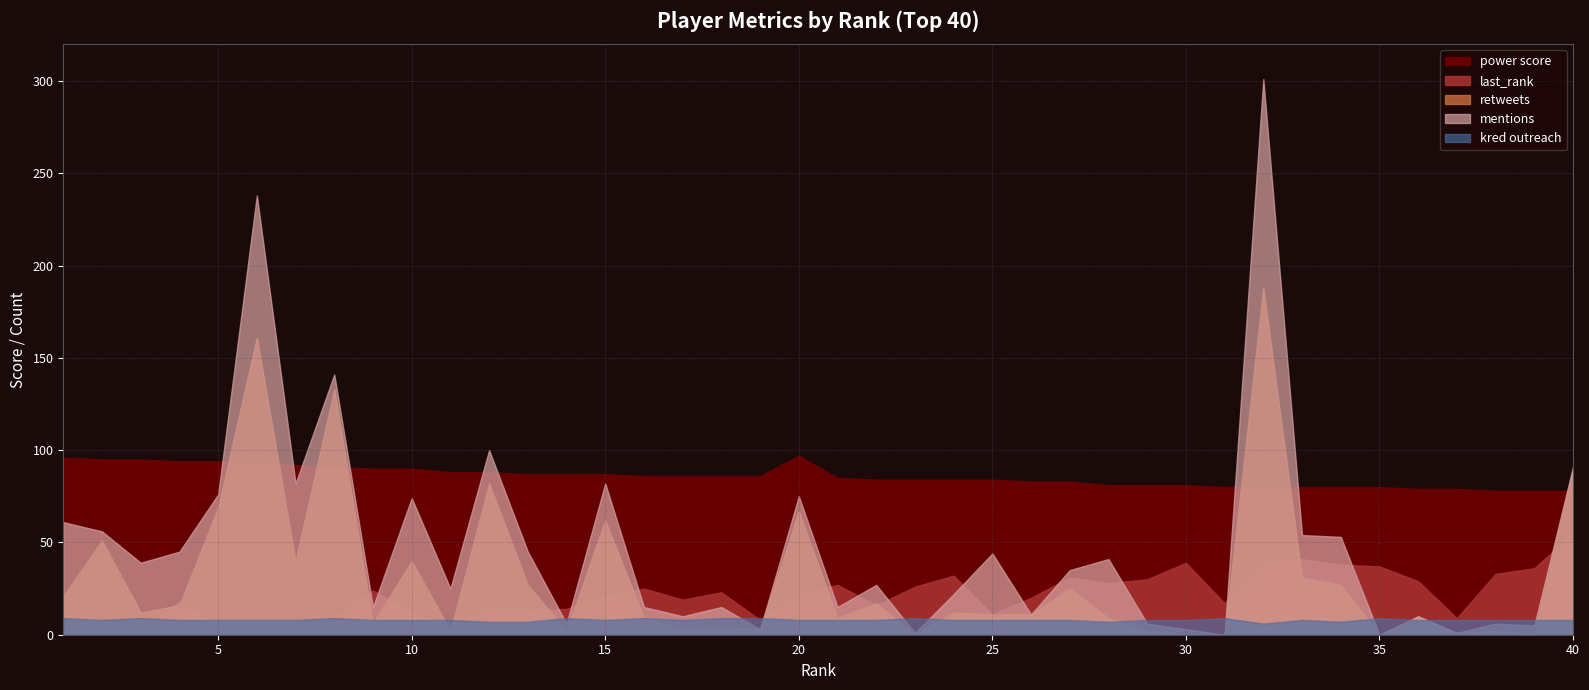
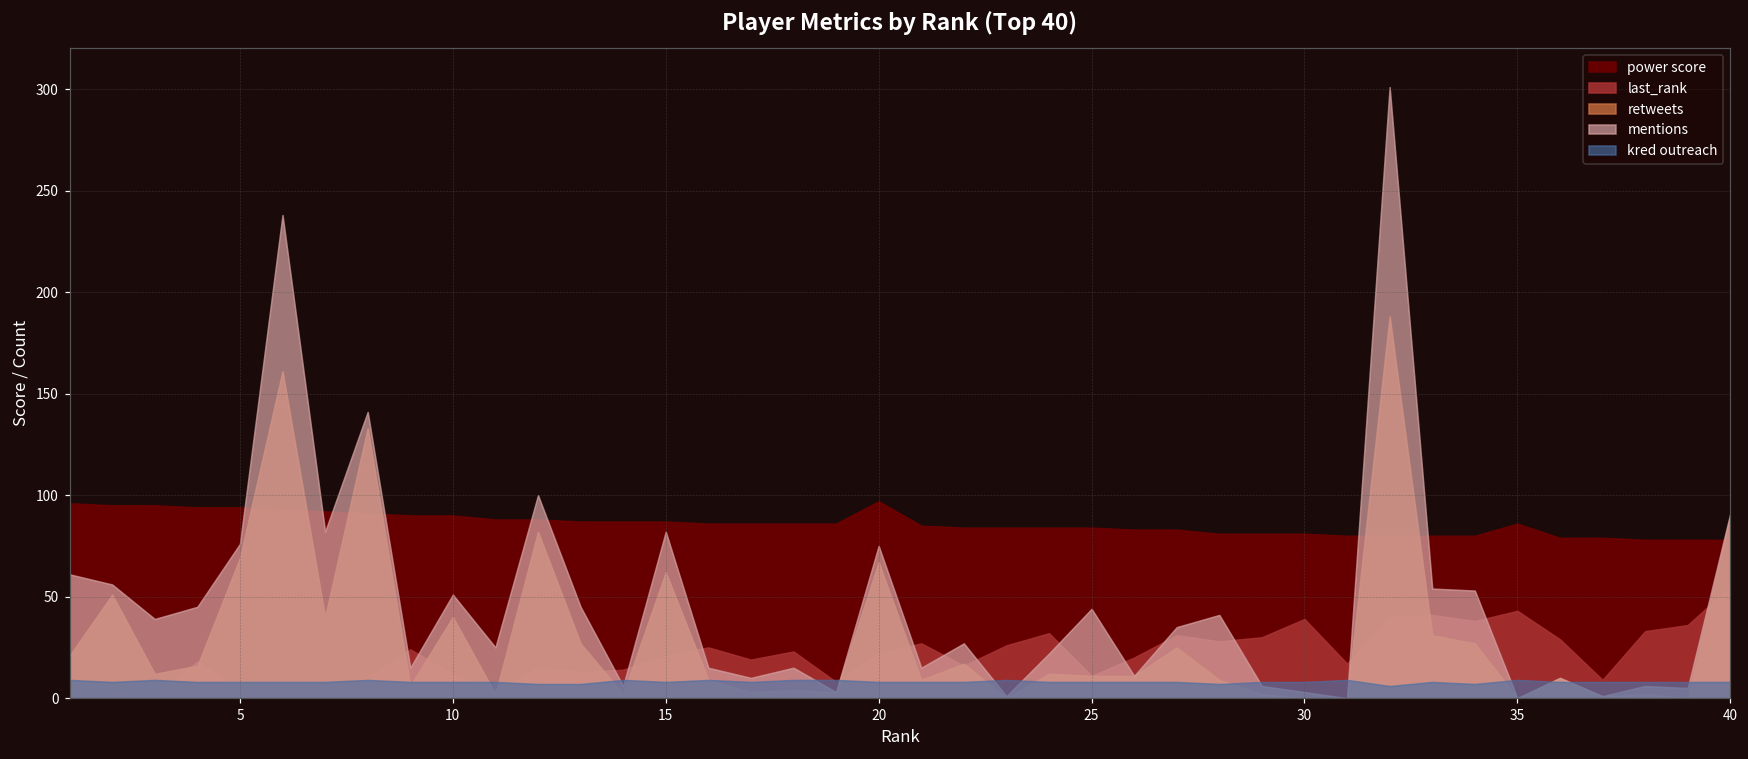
  {
    "power score": {
      "5": 94,
      "10": 90,
      "15": 87,
      "20": 97,
      "25": 84,
      "30": 81,
-     "35": 80,
+     "35": 86,
      "40": 78
    },
    "last_rank": {
      "5": 5,
      "10": 12,
      "15": 21,
      "20": 22,
      "30": 39,
-     "35": 37,
+     "35": 43,
      "40": 55
    },
    "retweets": {
      "5": 69,
      "10": 40,
      "15": 62,
      "20": 67,
      "30": 0
    },
    "mentions": {
      "5": 76,
-     "10": 74,
+     "10": 51,
      "15": 82,
      "20": 75,
      "25": 44,
      "30": 3
    },
    "kred outreach": {
      "5": 8,
      "10": 8,
      "15": 8,
      "20": 8,
      "25": 8,
      "30": 8,
      "35": 9,
      "40": 8
    }
  }
